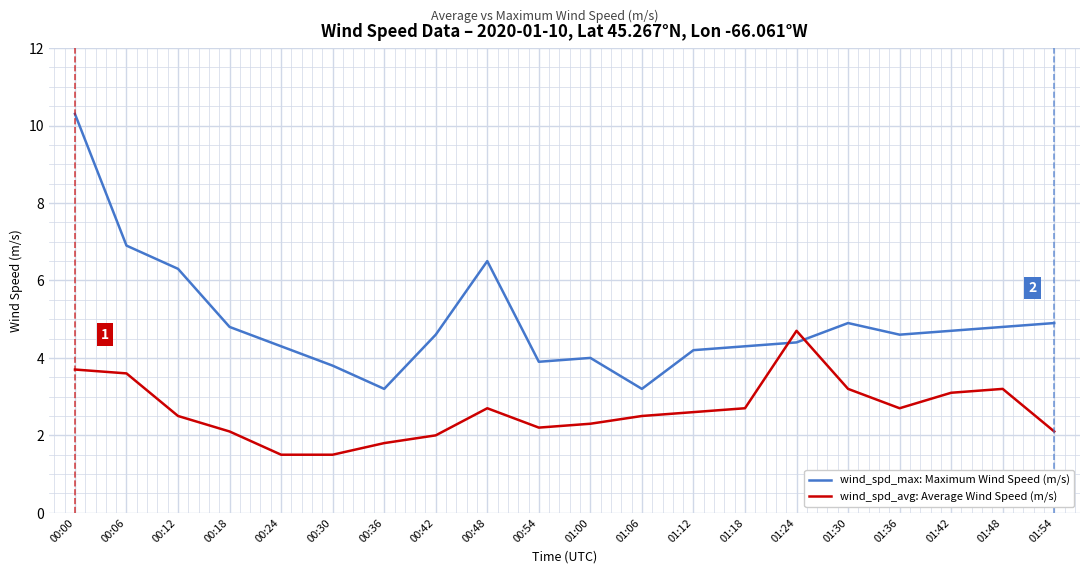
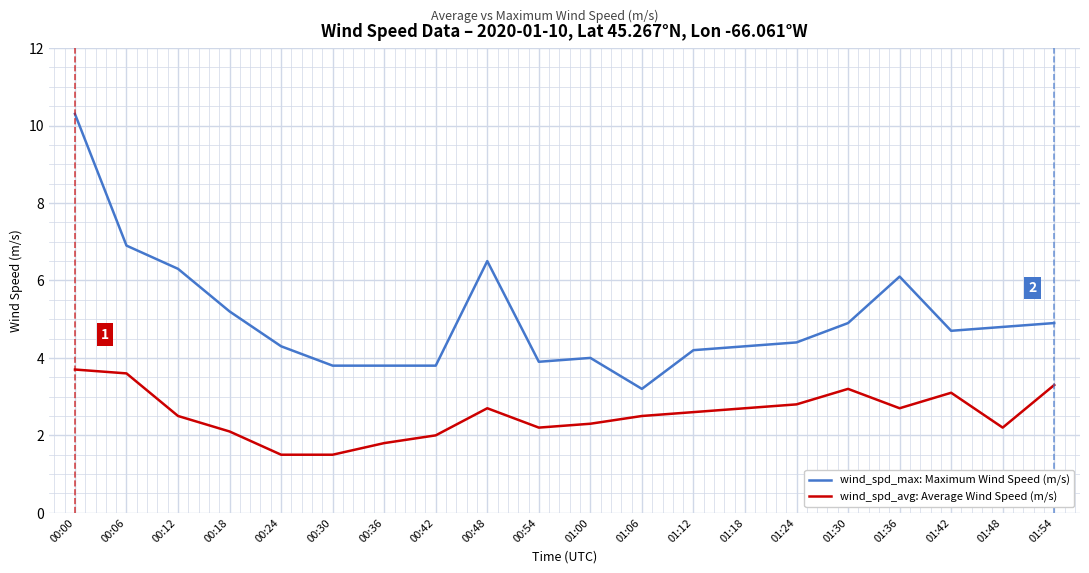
  {
    "wind_spd_max: Maximum Wind Speed (m/s)": {
      "00:00": 10.3,
      "00:06": 6.9,
      "00:12": 6.3,
-     "00:18": 4.8,
+     "00:18": 5.2,
      "00:24": 4.3,
      "00:30": 3.8,
-     "00:36": 3.2,
-     "00:42": 4.6,
+     "00:36": 3.8,
+     "00:42": 3.8,
      "00:48": 6.5,
      "00:54": 3.9,
      "01:00": 4.0,
      "01:06": 3.2,
      "01:12": 4.2,
      "01:18": 4.3,
      "01:24": 4.4,
      "01:30": 4.9,
-     "01:36": 4.6,
+     "01:36": 6.1,
      "01:42": 4.7,
      "01:48": 4.8,
      "01:54": 4.9
    },
    "wind_spd_avg: Average Wind Speed (m/s)": {
      "00:00": 3.7,
      "00:06": 3.6,
      "00:12": 2.5,
      "00:18": 2.1,
      "00:24": 1.5,
      "00:30": 1.5,
      "00:36": 1.8,
      "00:42": 2.0,
      "00:48": 2.7,
      "00:54": 2.2,
      "01:00": 2.3,
      "01:06": 2.5,
      "01:12": 2.6,
      "01:18": 2.7,
-     "01:24": 4.7,
+     "01:24": 2.8,
      "01:30": 3.2,
      "01:36": 2.7,
      "01:42": 3.1,
-     "01:48": 3.2,
-     "01:54": 2.1
+     "01:48": 2.2,
+     "01:54": 3.3
    }
  }
